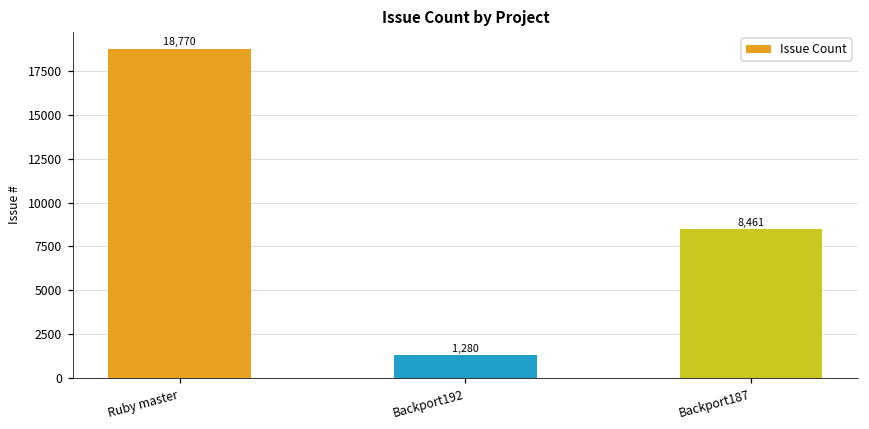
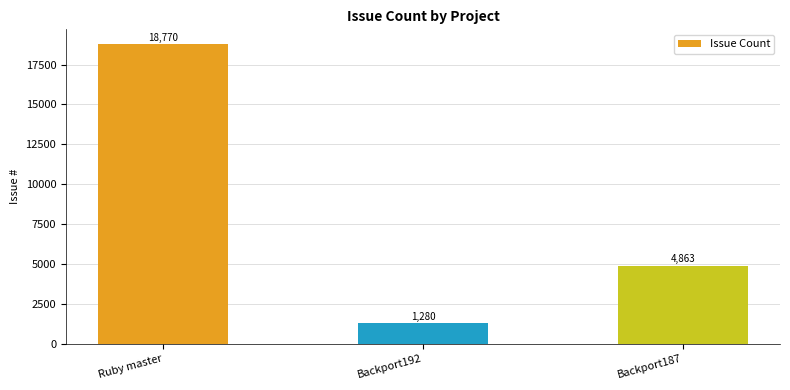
  {
    "Ruby master": "18,770",
    "Backport192": "1,280",
-   "Backport187": "8,461"
+   "Backport187": "4,863"
  }
